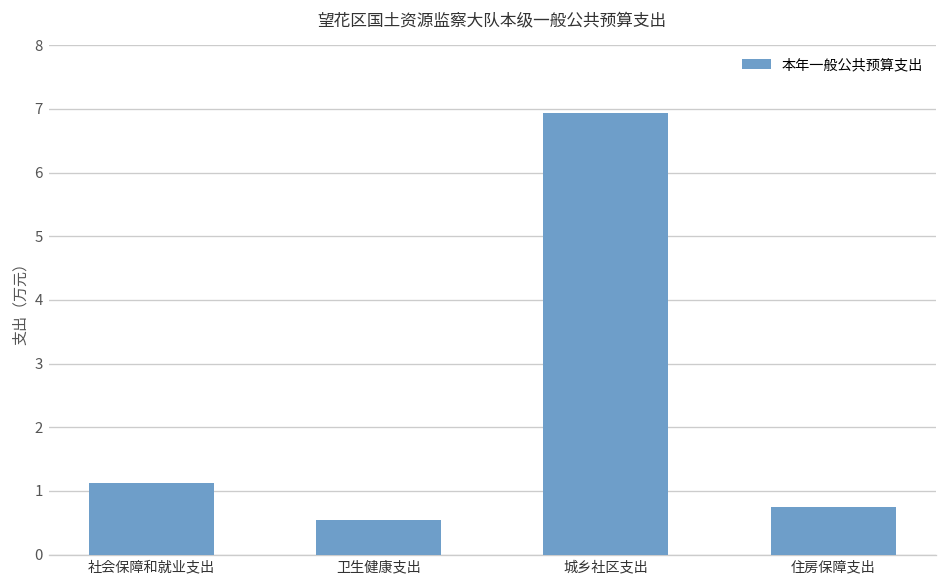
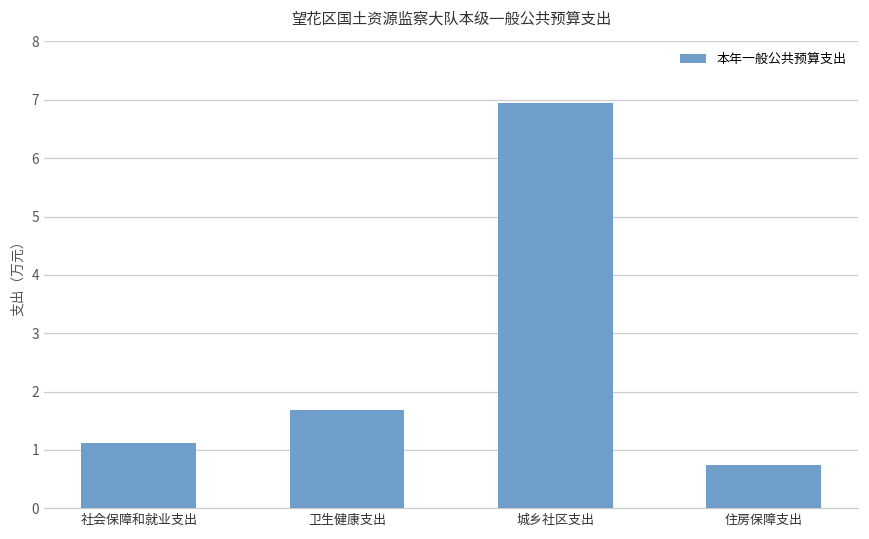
  {
    "社会保障和就业支出": 1.1,
-   "卫生健康支出": 0.6,
+   "卫生健康支出": 1.7,
    "城乡社区支出": 6.9,
    "住房保障支出": 0.8
  }
